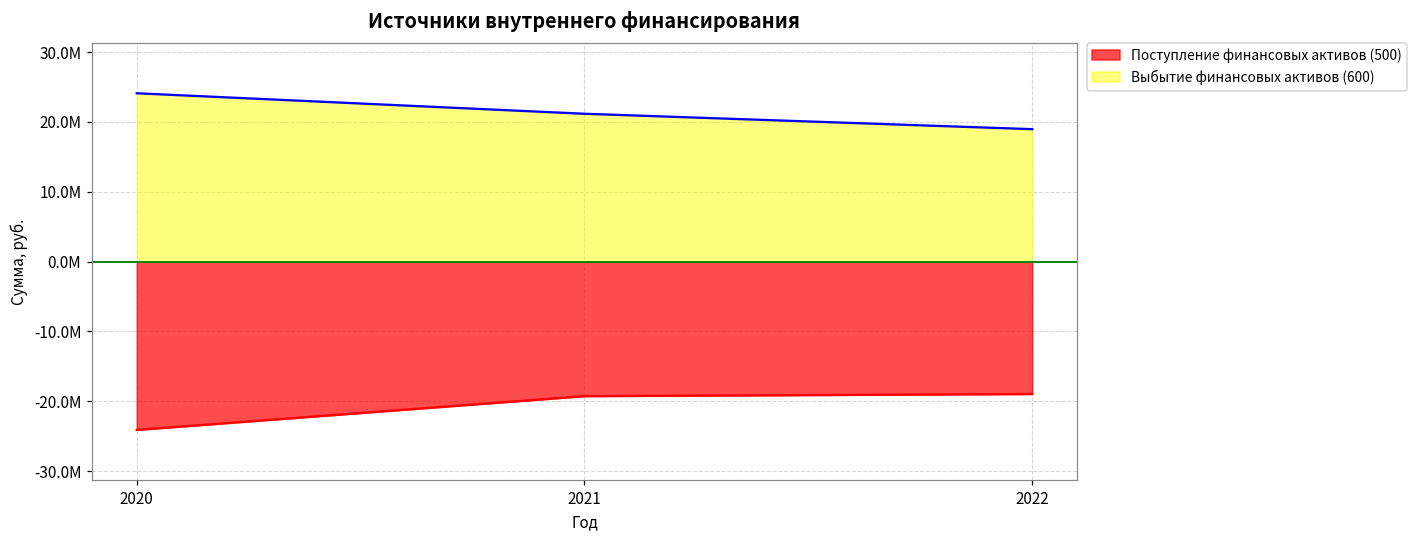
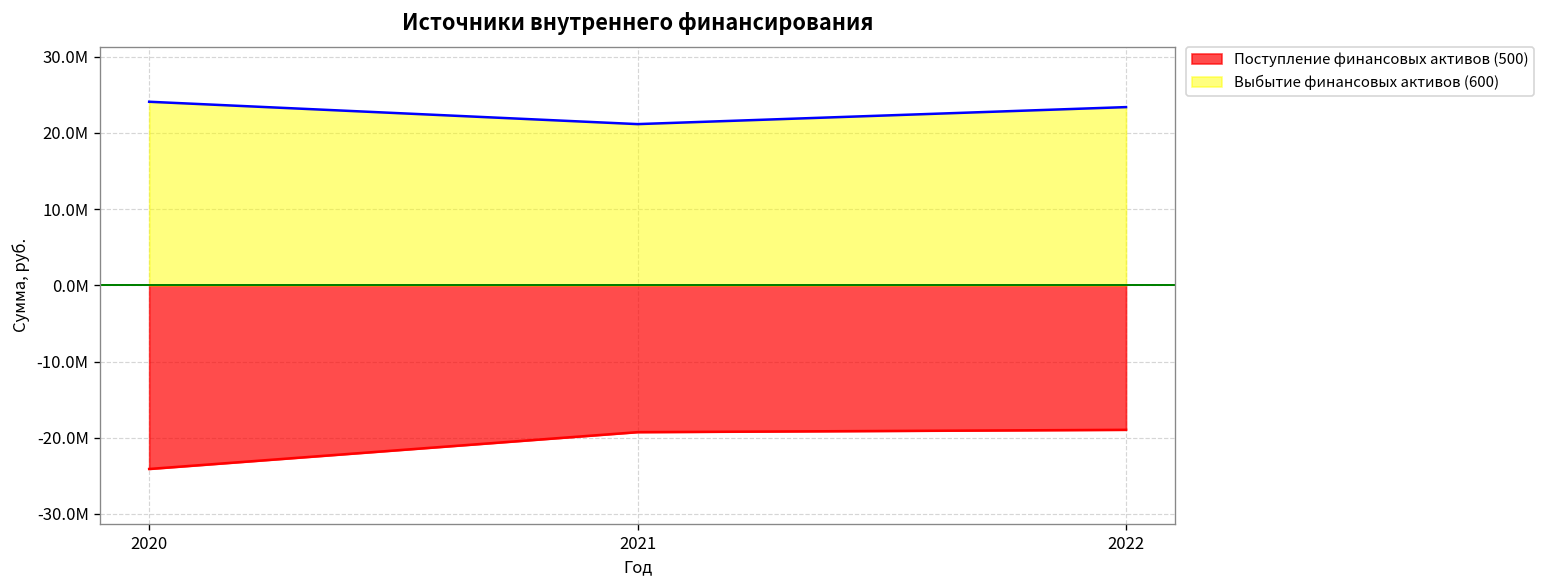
  {
    "Выбытие финансовых активов (600)": {
      "2020": 24000000,
      "2021": 21000000,
-     "2022": 19000000
+     "2022": 23000000
    }
  }
